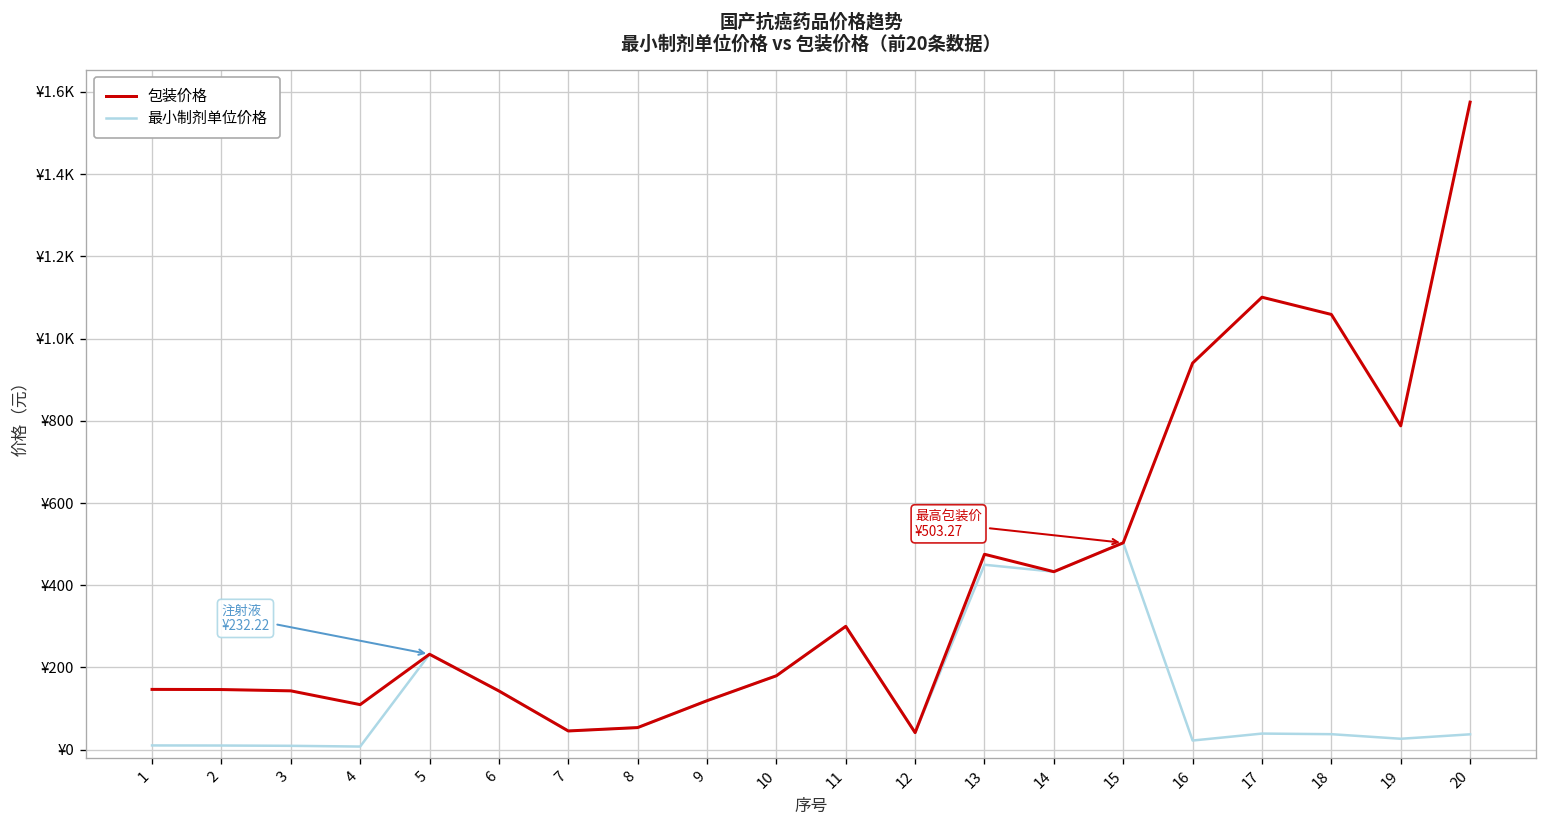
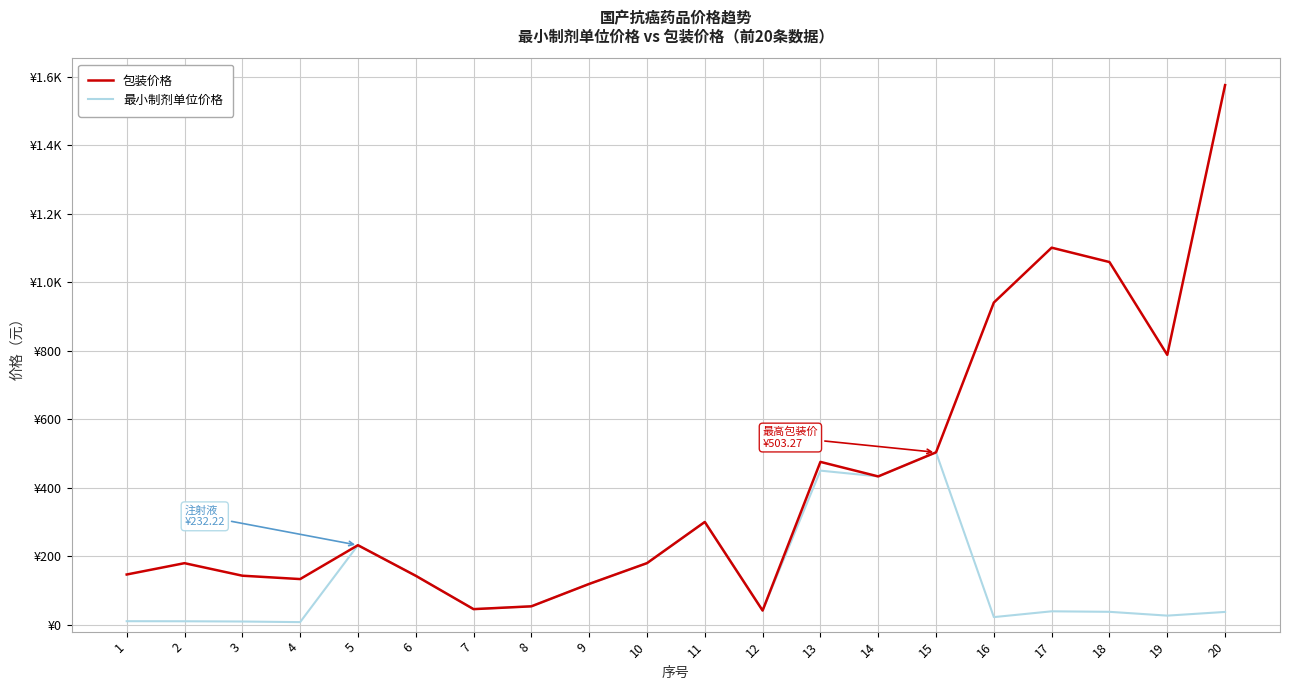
  {
    "包装价格": {
      "1": "¥150",
-     "2": "¥150",
+     "2": "¥180",
      "3": "¥140",
-     "4": "¥110",
+     "4": "¥130",
      "13": "¥480",
      "16": "¥940",
      "17": "¥1100",
      "18": "¥1060",
      "19": "¥790",
      "20": "¥1580"
    },
    "最小制剂单位价格": {
      "1": "¥10",
      "2": "¥10",
      "3": "¥10",
      "4": "¥10",
      "13": "¥450",
      "16": "¥20",
      "17": "¥40",
      "18": "¥40",
      "19": "¥30",
      "20": "¥40"
    }
  }
